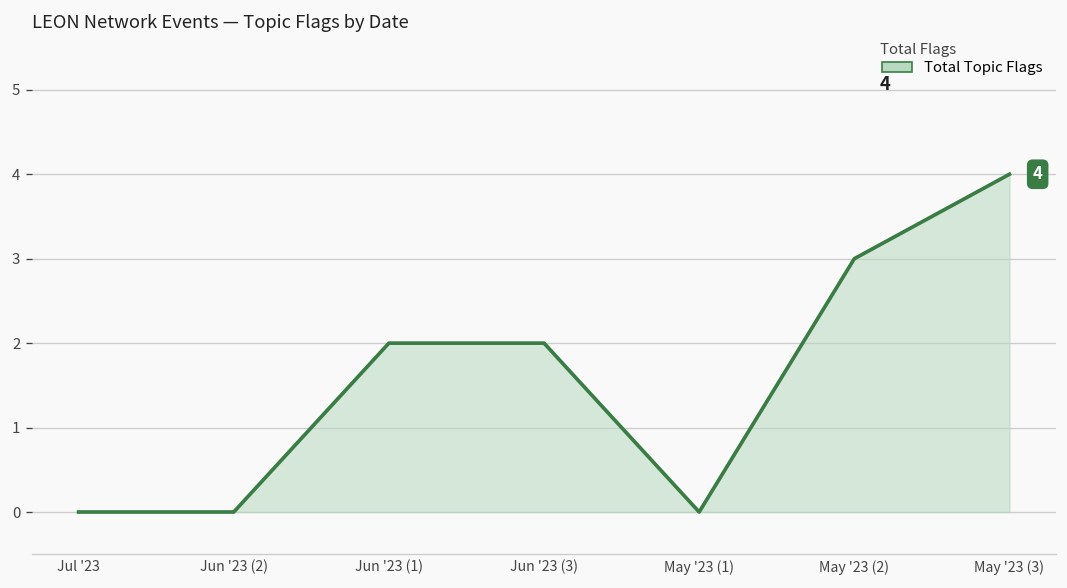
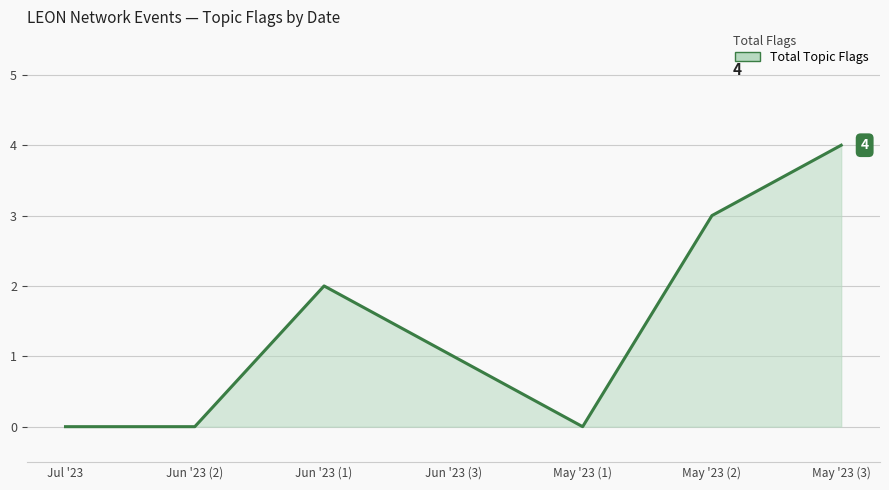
  {
    "Jul '23": 0,
    "Jun '23 (2)": 0,
    "Jun '23 (1)": 2,
-   "Jun '23 (3)": 2,
+   "Jun '23 (3)": 1,
    "May '23 (1)": 0,
    "May '23 (2)": 3
  }
